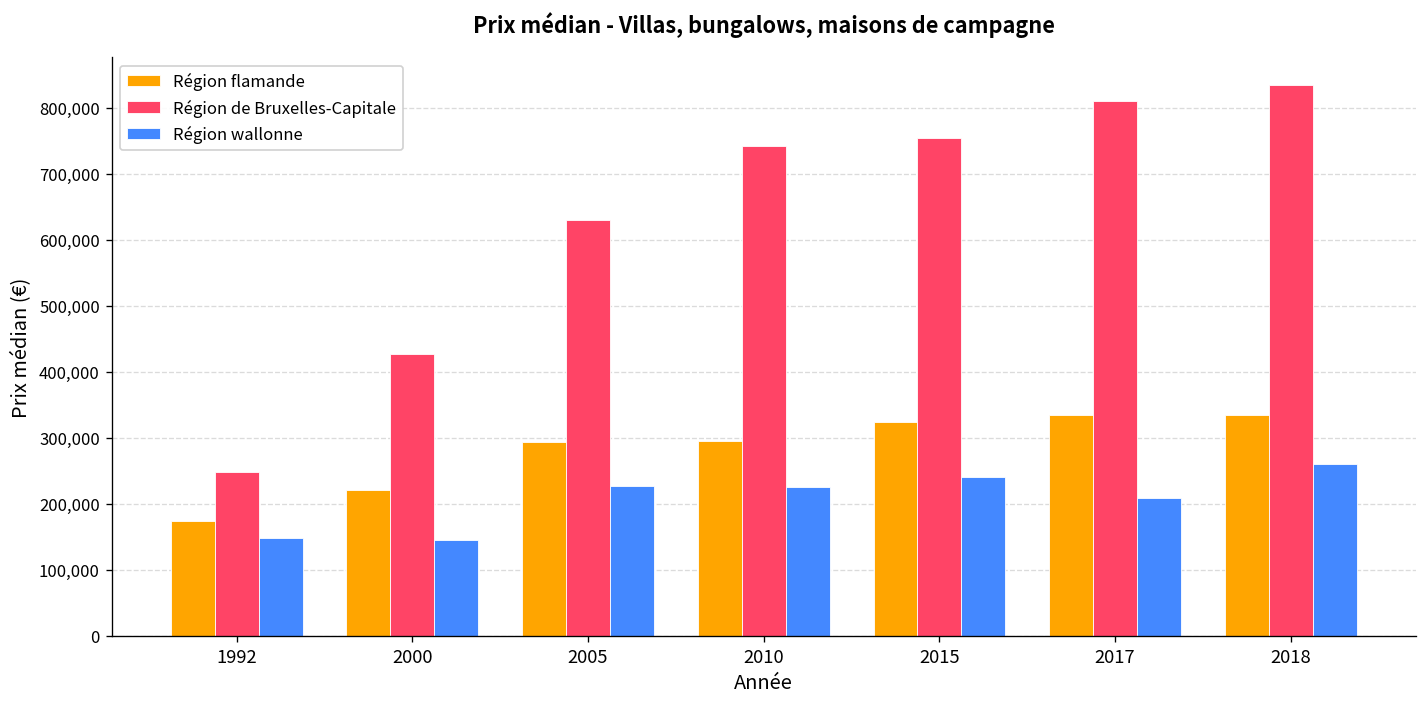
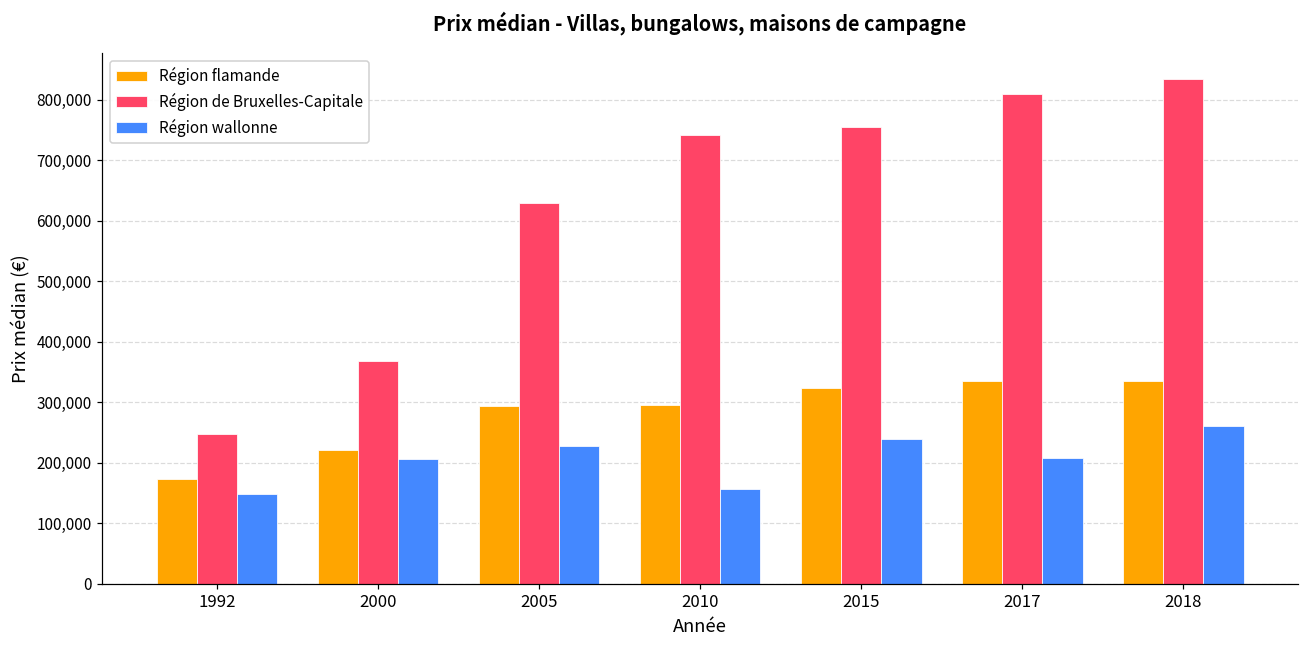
  {
    "Région flamande": {
      "1992": "170,000",
      "2000": "220,000",
      "2005": "290,000",
      "2010": "300,000",
      "2015": "320,000",
      "2017": "340,000",
      "2018": "340,000"
    },
    "Région de Bruxelles-Capitale": {
      "1992": "250,000",
-     "2000": "430,000",
+     "2000": "370,000",
      "2005": "630,000",
      "2010": "740,000",
      "2015": "760,000",
      "2017": "810,000",
      "2018": "840,000"
    },
    "Région wallonne": {
      "1992": "150,000",
-     "2000": "140,000",
+     "2000": "210,000",
      "2005": "230,000",
-     "2010": "230,000",
+     "2010": "160,000",
      "2015": "240,000",
      "2017": "210,000",
      "2018": "260,000"
    }
  }
